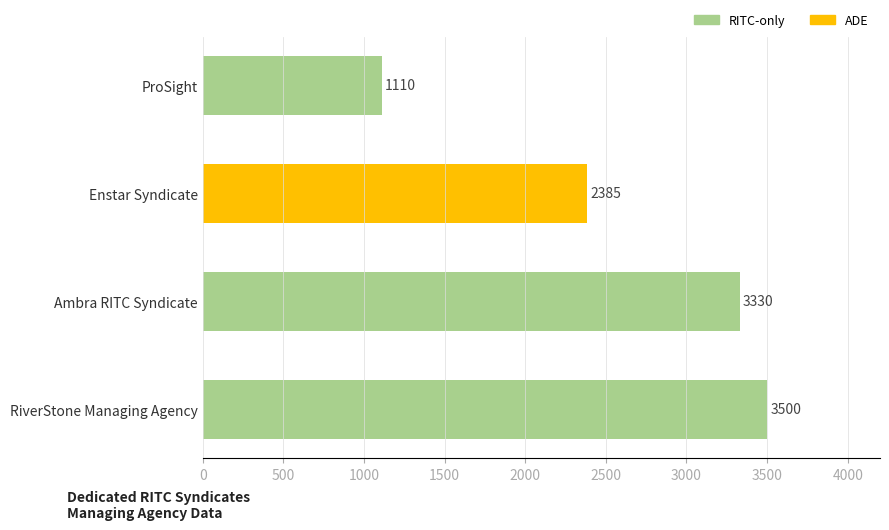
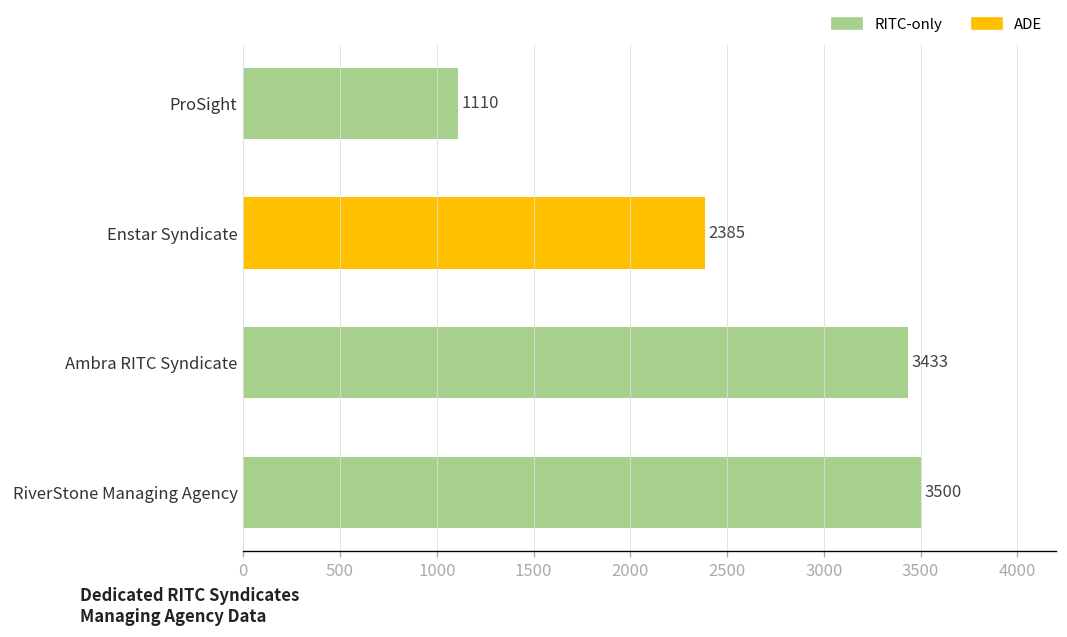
  {
    "ProSight": 1110,
    "Enstar Syndicate": 2385,
-   "Ambra RITC Syndicate": 3330,
+   "Ambra RITC Syndicate": 3433,
    "RiverStone Managing Agency": 3500
  }
